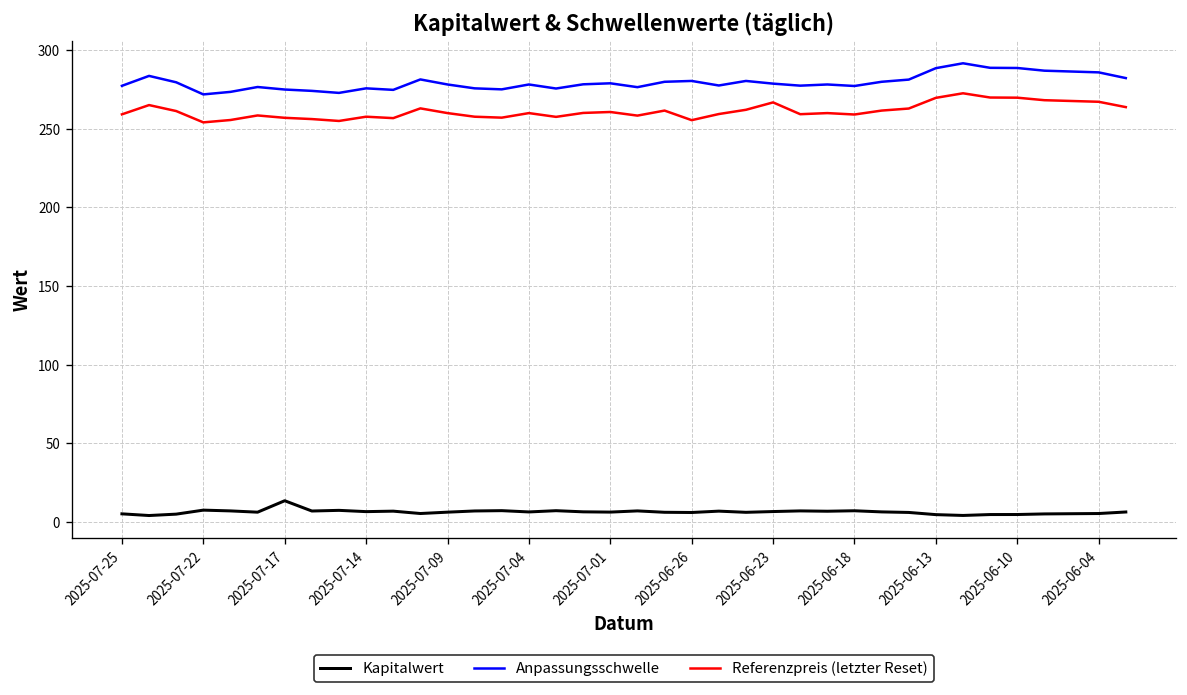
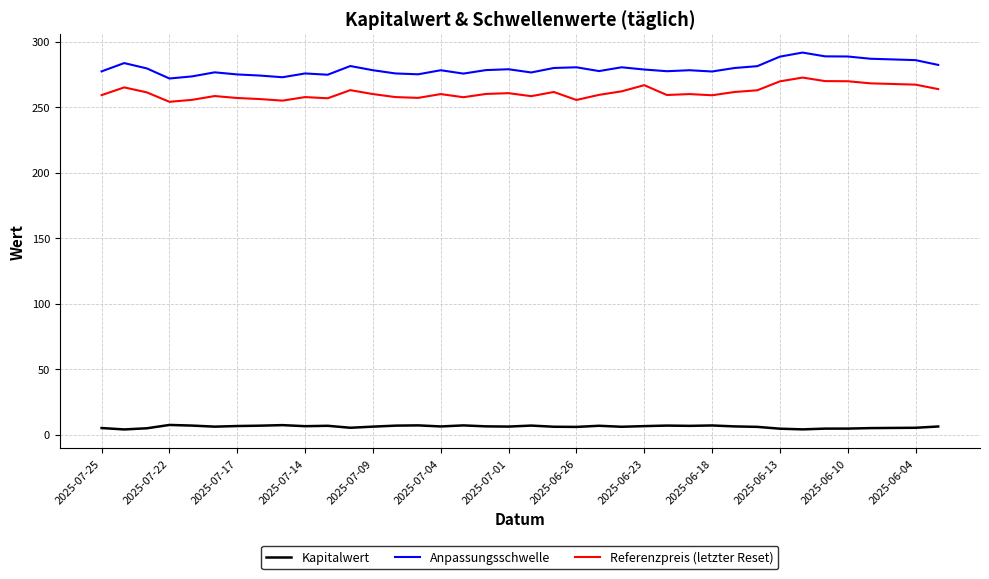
  {
    "Kapitalwert": {
      "2025-07-25": 5,
      "2025-07-22": 7,
-     "2025-07-17": 13,
+     "2025-07-17": 7,
      "2025-07-14": 7,
      "2025-07-09": 6,
      "2025-07-04": 6,
      "2025-07-01": 6,
      "2025-06-26": 6,
      "2025-06-23": 7,
      "2025-06-18": 7,
      "2025-06-13": 5,
      "2025-06-10": 5,
      "2025-06-04": 5
    },
    "Anpassungsschwelle": {
      "2025-07-25": 277,
      "2025-07-22": 272,
      "2025-07-17": 275,
      "2025-07-14": 276,
      "2025-07-09": 278,
      "2025-07-04": 278,
      "2025-07-01": 279,
      "2025-06-26": 280,
      "2025-06-23": 279,
      "2025-06-18": 277,
      "2025-06-13": 289,
      "2025-06-10": 289,
      "2025-06-04": 286
    },
    "Referenzpreis (letzter Reset)": {
      "2025-07-25": 259,
      "2025-07-22": 254,
      "2025-07-17": 257,
      "2025-07-14": 258,
      "2025-07-09": 260,
      "2025-07-04": 260,
      "2025-07-01": 261,
      "2025-06-26": 256,
      "2025-06-23": 267,
      "2025-06-18": 259,
      "2025-06-13": 270,
      "2025-06-10": 270,
      "2025-06-04": 267
    }
  }
